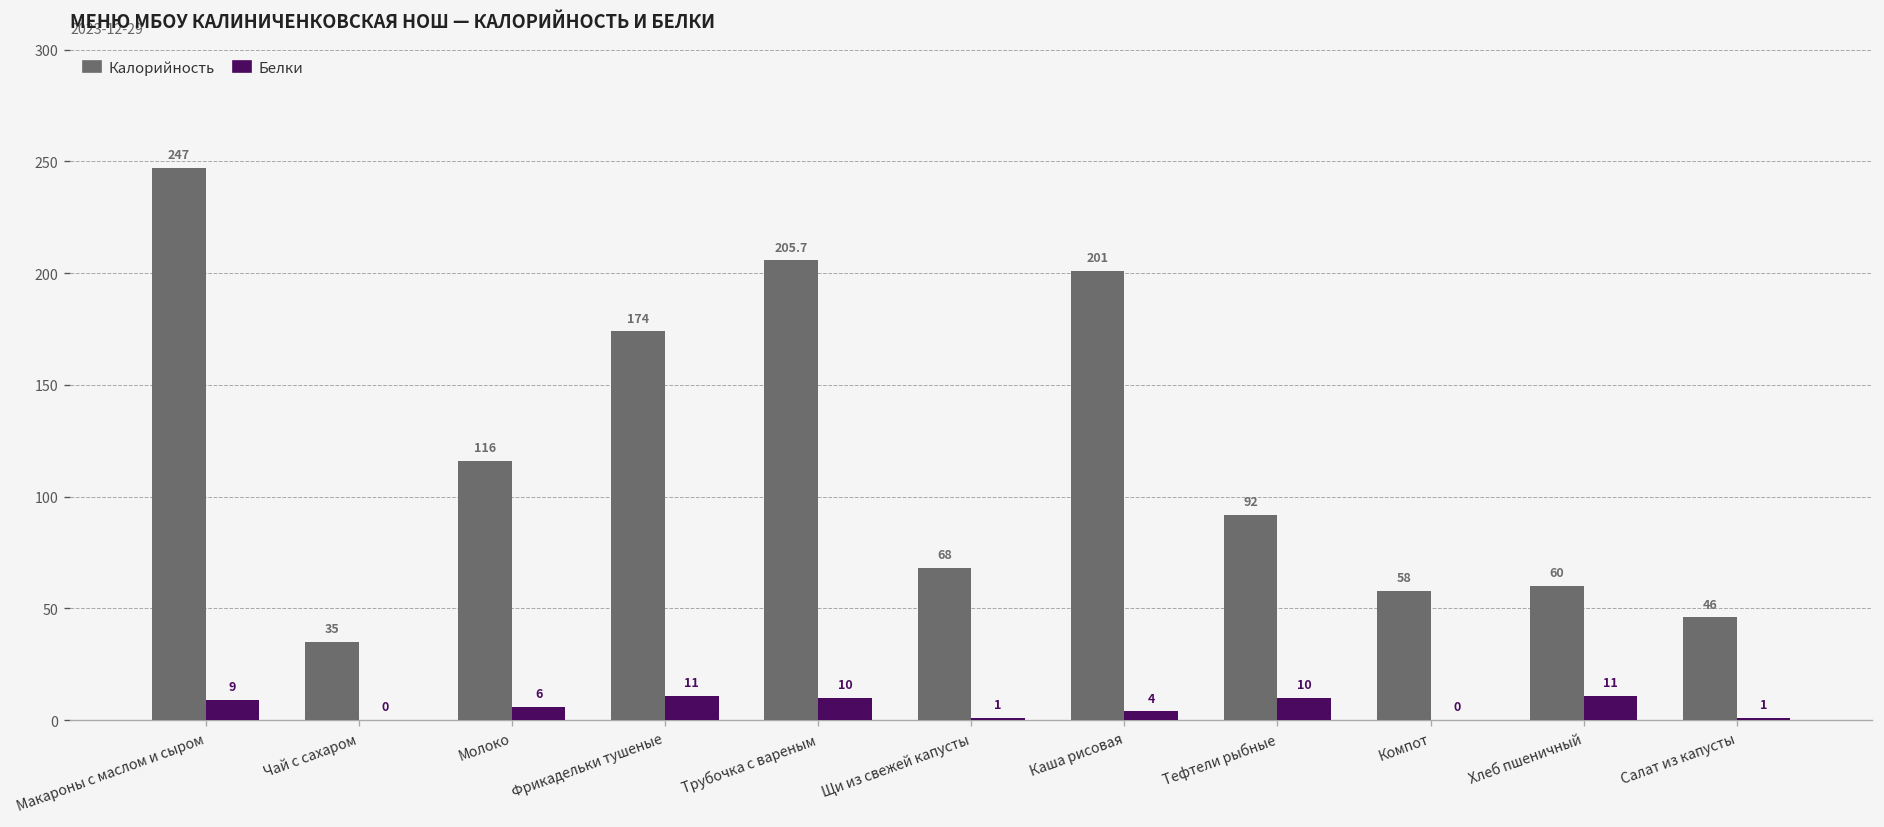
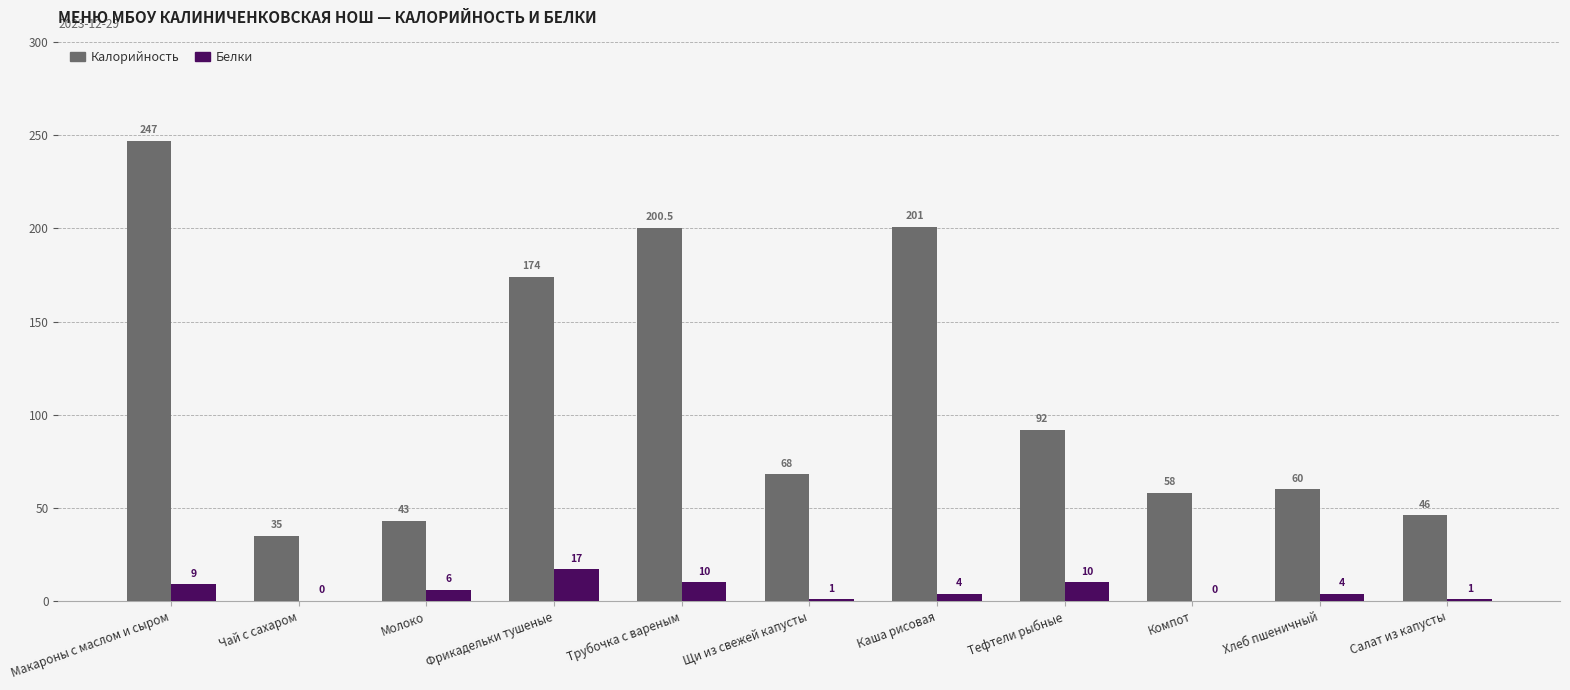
  {
    "Калорийность": {
      "Макароны с маслом и сыром": 247,
      "Чай с сахаром": 35,
-     "Молоко": 116,
+     "Молоко": 43,
      "Фрикадельки тушеные": 174,
-     "Трубочка с вареным": 205.7,
+     "Трубочка с вареным": 200.5,
      "Щи из свежей капусты": 68,
      "Каша рисовая": 201,
      "Тефтели рыбные": 92,
      "Компот": 58,
      "Хлеб пшеничный": 60,
      "Салат из капусты": 46
    },
    "Белки": {
      "Макароны с маслом и сыром": 9,
      "Чай с сахаром": 0,
      "Молоко": 6,
-     "Фрикадельки тушеные": 11,
+     "Фрикадельки тушеные": 17,
      "Трубочка с вареным": 10,
      "Щи из свежей капусты": 1,
      "Каша рисовая": 4,
      "Тефтели рыбные": 10,
      "Компот": 0,
-     "Хлеб пшеничный": 11,
+     "Хлеб пшеничный": 4,
      "Салат из капусты": 1
    }
  }
